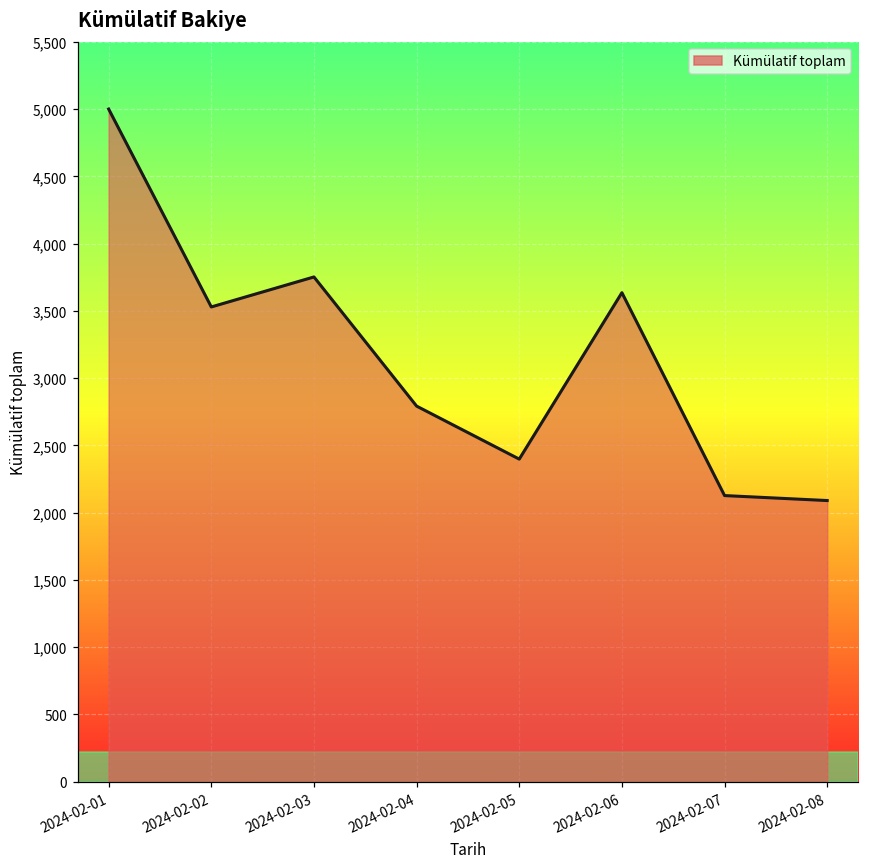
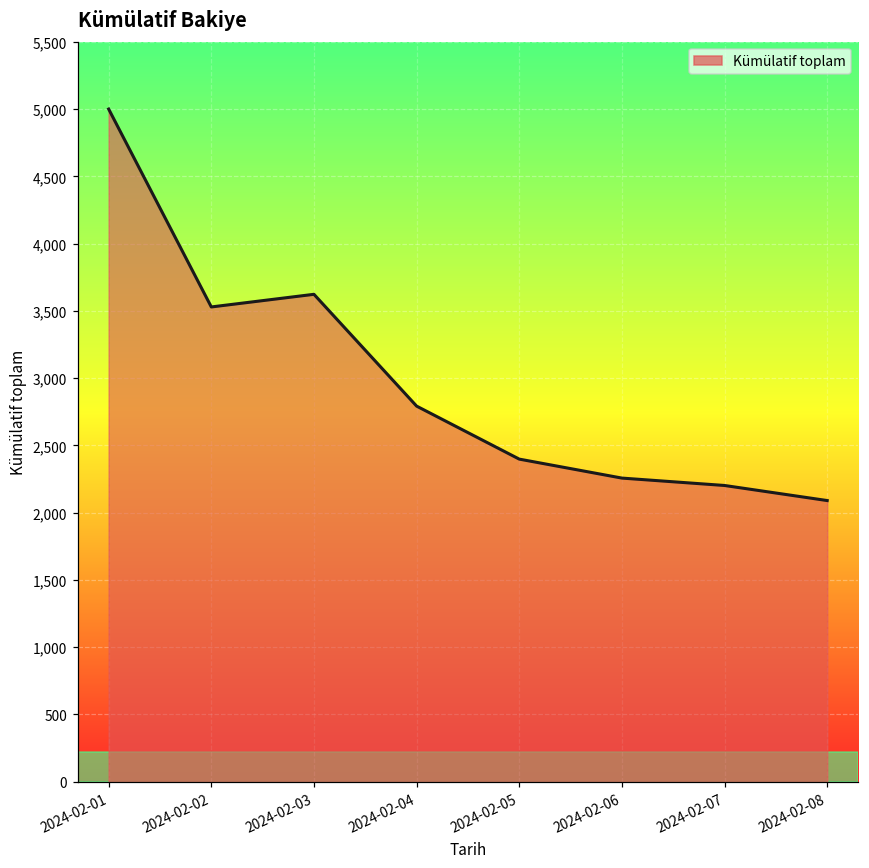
  {
    "2024-02-01": "5,000",
    "2024-02-02": "3,530",
-   "2024-02-03": "3,750",
+   "2024-02-03": "3,620",
    "2024-02-04": "2,790",
    "2024-02-05": "2,400",
-   "2024-02-06": "3,640",
-   "2024-02-07": "2,130",
+   "2024-02-06": "2,260",
+   "2024-02-07": "2,200",
    "2024-02-08": "2,090"
  }
